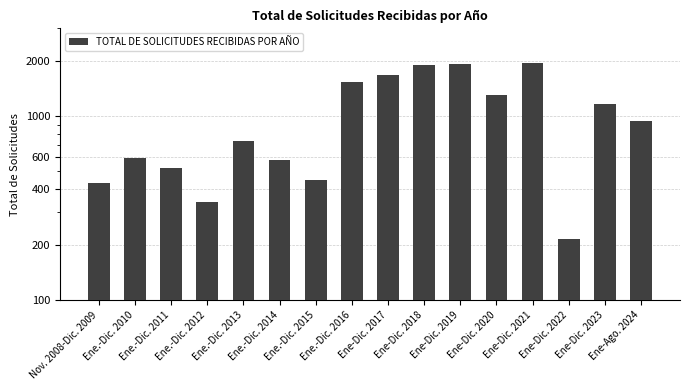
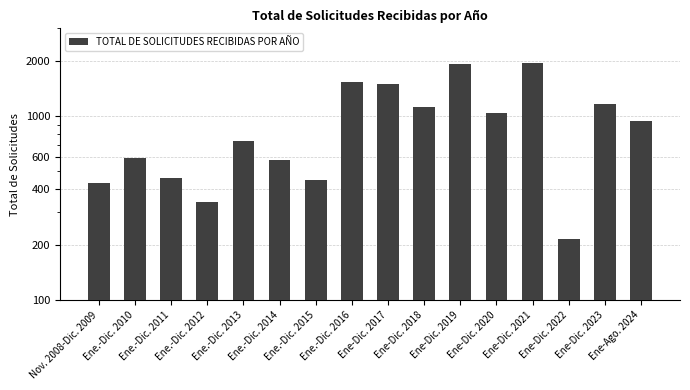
  {
    "Nov. 2008-Dic. 2009": 430,
    "Ene.-Dic. 2010": 590,
-   "Ene.-Dic. 2011": 520,
+   "Ene.-Dic. 2011": 460,
    "Ene.-Dic. 2012": 340,
    "Ene.-Dic. 2013": 740,
    "Ene.-Dic. 2014": 580,
    "Ene.-Dic. 2015": 450,
    "Ene.-Dic. 2016": 1500,
-   "Ene-Dic. 2017": 1700,
-   "Ene-Dic. 2018": 1900,
+   "Ene-Dic. 2017": 1500,
+   "Ene-Dic. 2018": 1100,
    "Ene-Dic. 2019": 1900,
-   "Ene-Dic. 2020": 1300,
+   "Ene-Dic. 2020": 1000,
    "Ene-Dic. 2021": 1900,
    "Ene-Dic. 2022": 210,
    "Ene-Dic. 2023": 1200,
    "Ene-Ago. 2024": 900
  }
